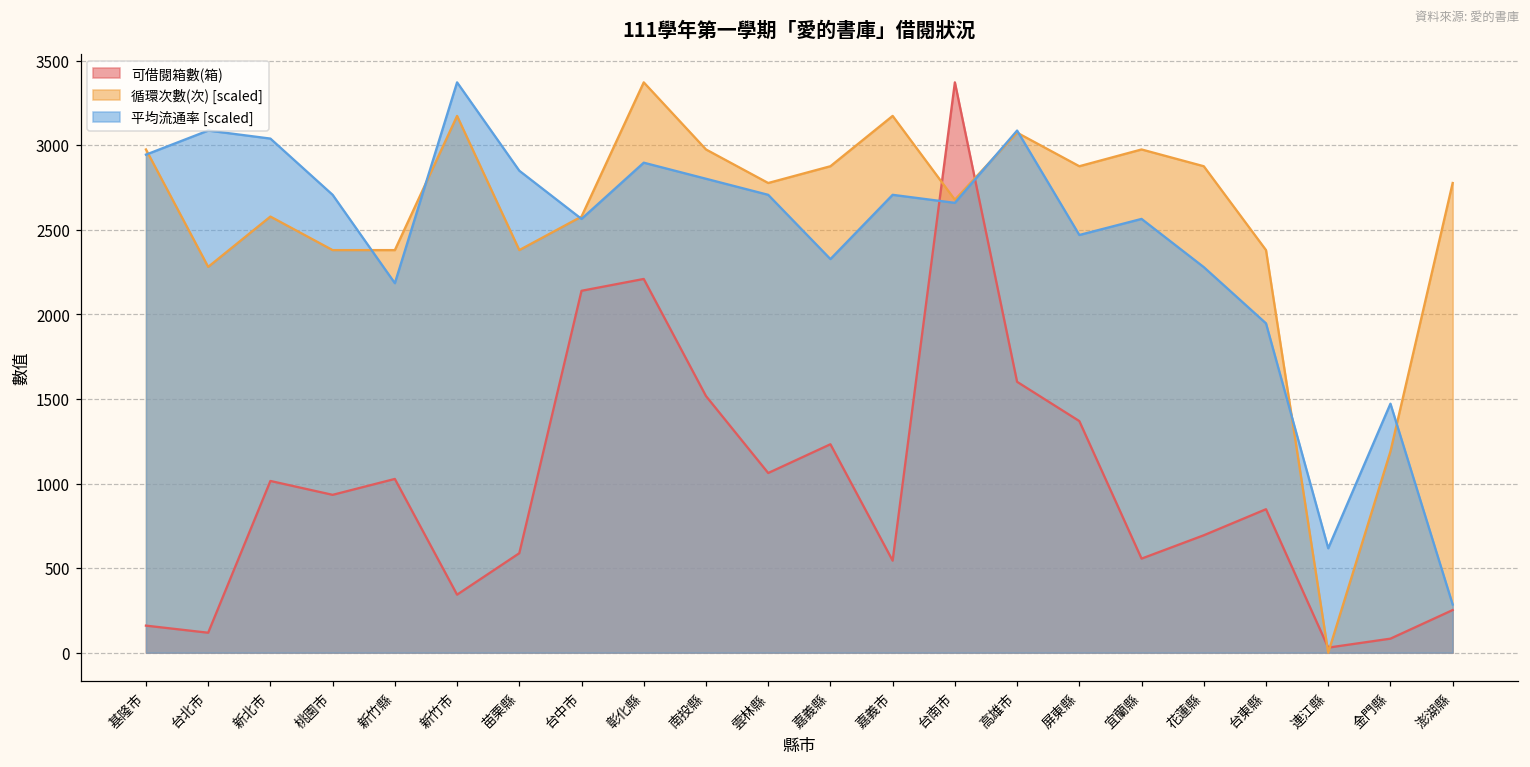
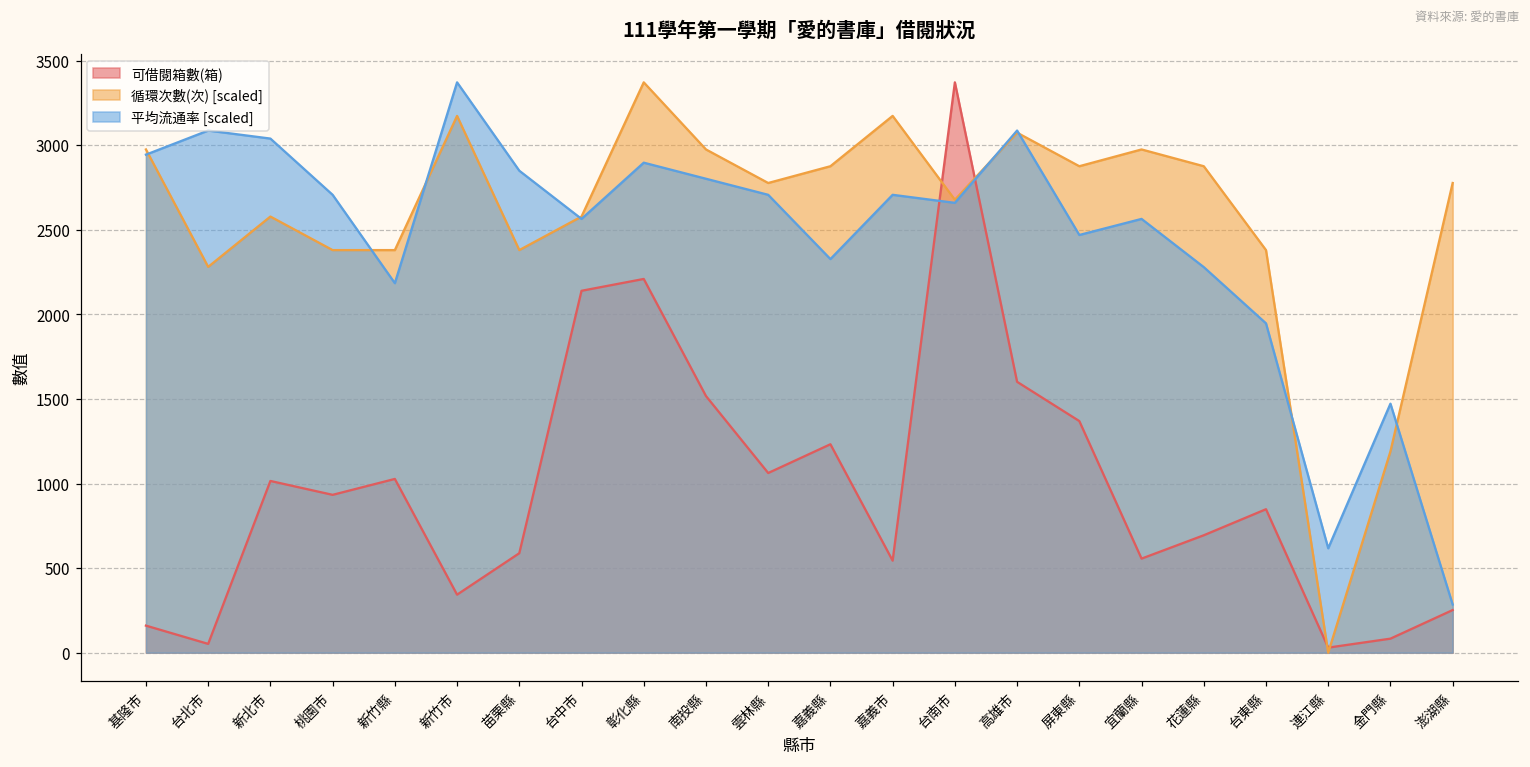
  {
    "可借閱箱數(箱)": {
      "基隆市": 160,
-     "台北市": 120,
+     "台北市": 50,
      "新北市": 1020,
      "桃園市": 930,
      "新竹縣": 1030,
      "新竹市": 340,
      "苗栗縣": 590,
      "台中市": 2140,
      "彰化縣": 2210,
      "南投縣": 1520,
      "雲林縣": 1060,
      "嘉義縣": 1230,
      "嘉義市": 540,
      "台南市": 3370,
      "高雄市": 1600,
      "屏東縣": 1370,
      "宜蘭縣": 560,
      "花蓮縣": 690,
      "台東縣": 850,
      "連江縣": 30,
      "金門縣": 80,
      "澎湖縣": 250
    },
    "循環次數(次) [scaled]": {
      "基隆市": 2970,
      "台北市": 2280,
      "新北市": 2580,
      "桃園市": 2380,
      "新竹縣": 2380,
      "新竹市": 3170,
      "苗栗縣": 2380,
      "彰化縣": 3370,
      "南投縣": 2970,
      "雲林縣": 2780,
      "嘉義縣": 2880,
      "嘉義市": 3170,
      "台南市": 2680,
      "屏東縣": 2880,
      "宜蘭縣": 2970,
      "花蓮縣": 2880,
      "台東縣": 2380,
      "連江縣": 0,
      "金門縣": 1190,
      "澎湖縣": 2780
    },
    "平均流通率 [scaled]": {
      "基隆市": 2940,
      "台北市": 3090,
      "新北市": 3040,
      "桃園市": 2710,
      "新竹縣": 2180,
      "新竹市": 3370,
      "苗栗縣": 2850,
      "彰化縣": 2900,
      "南投縣": 2800,
      "雲林縣": 2710,
      "嘉義縣": 2330,
      "嘉義市": 2710,
      "台南市": 2660,
      "屏東縣": 2470,
      "宜蘭縣": 2560,
      "花蓮縣": 2280,
      "台東縣": 1950,
      "連江縣": 620,
      "金門縣": 1470,
      "澎湖縣": 280
    }
  }
